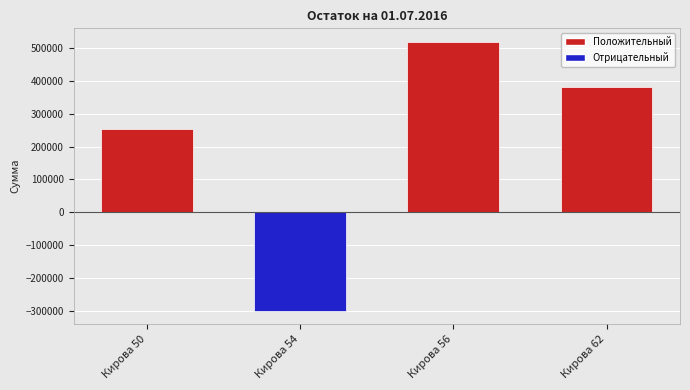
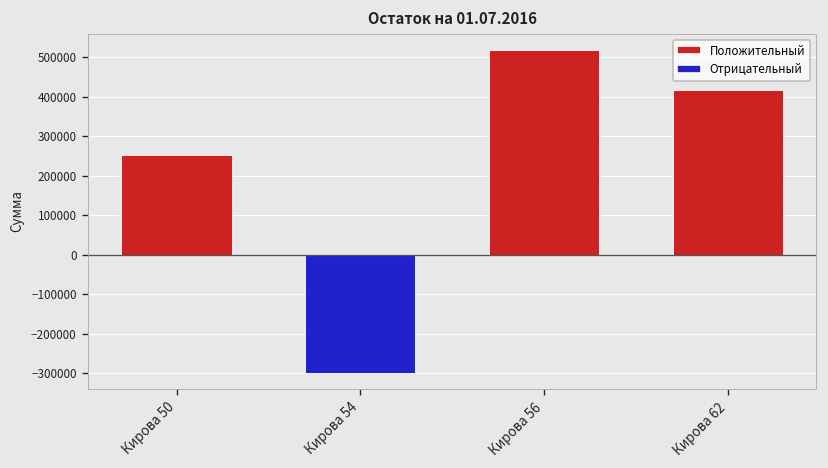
  {
    "Кирова 50": 250000,
    "Кирова 54": -300000,
    "Кирова 56": 520000,
-   "Кирова 62": 380000
+   "Кирова 62": 420000
  }
